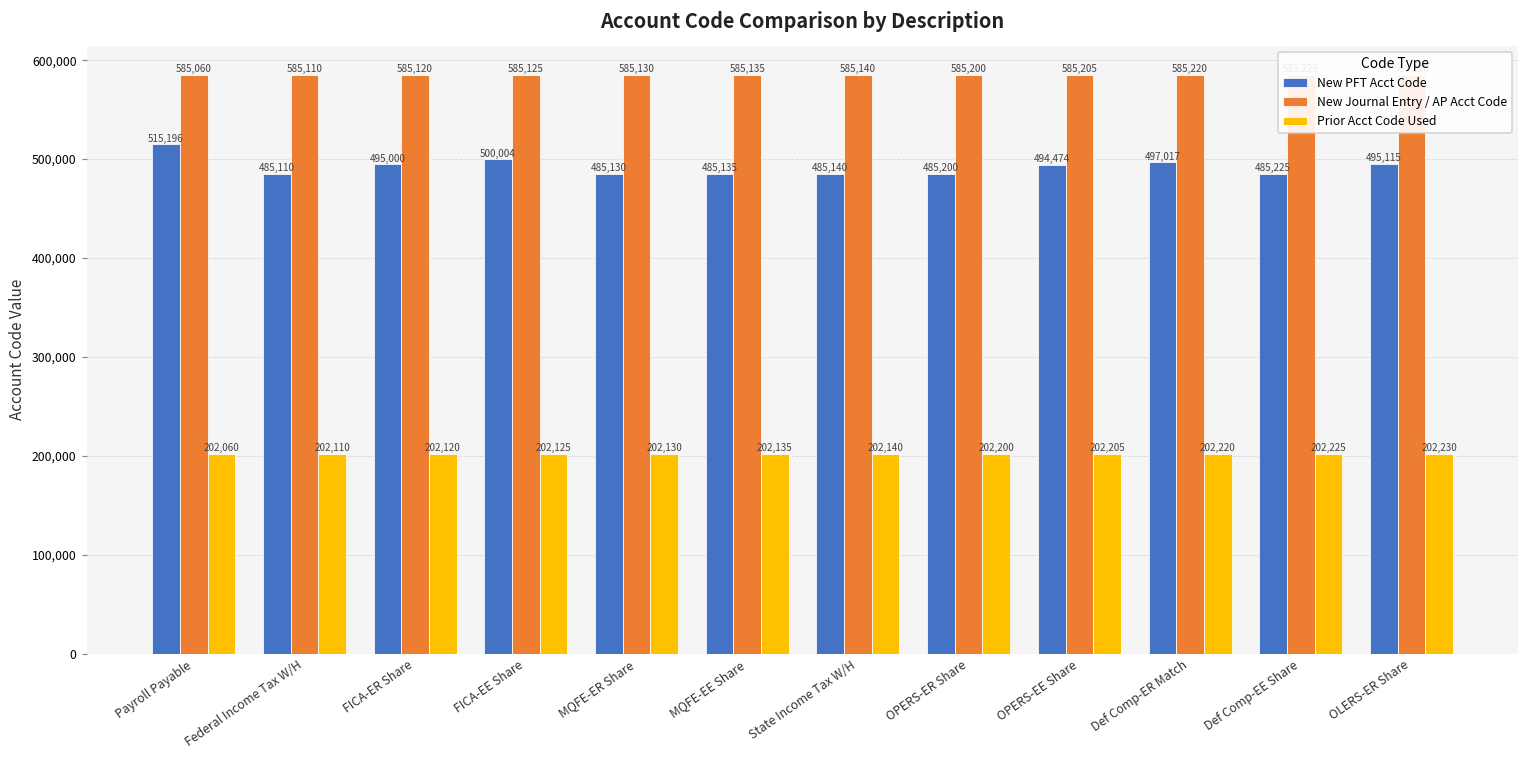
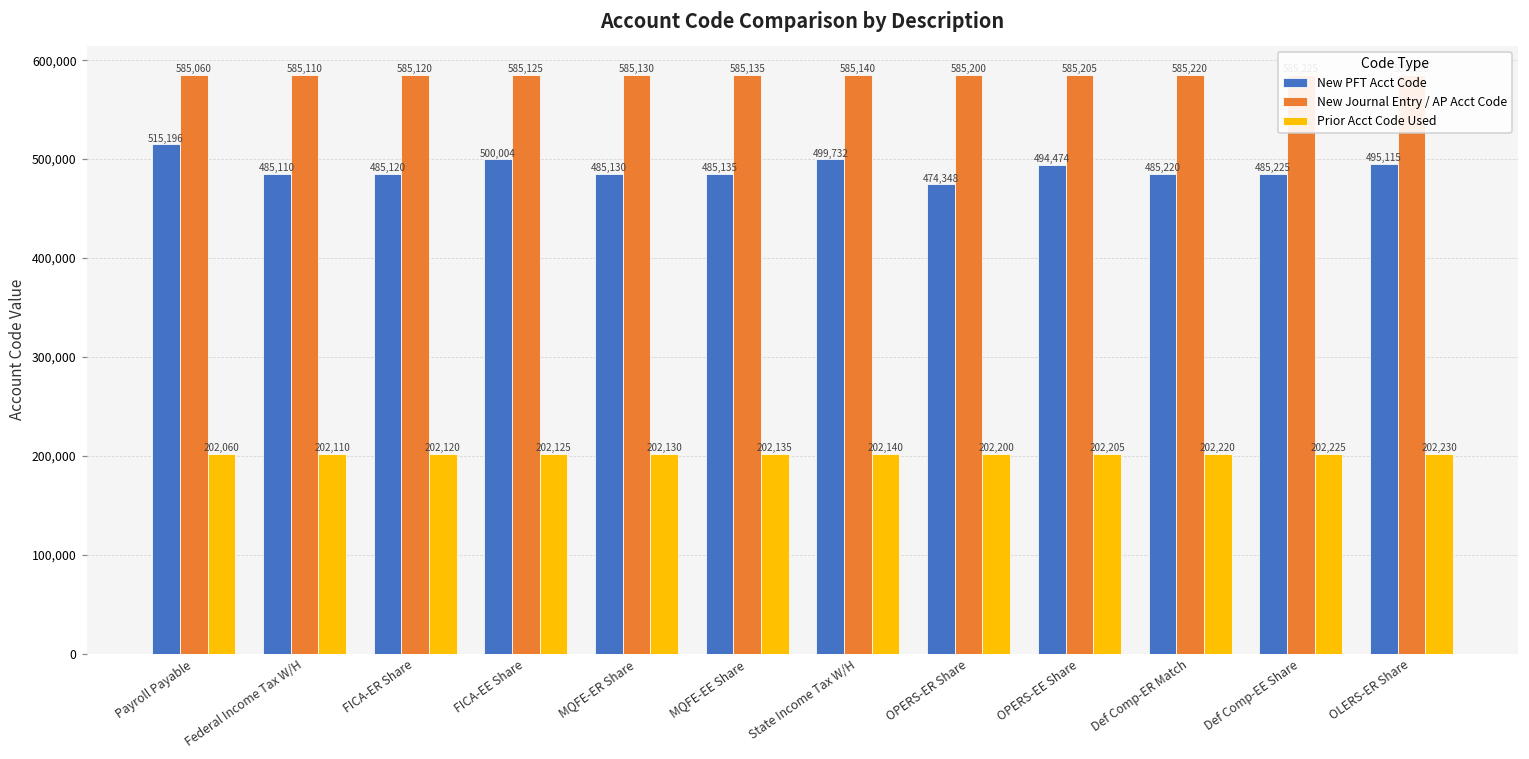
  {
    "New PFT Acct Code": {
      "Payroll Payable": "515,196",
      "Federal Income Tax W/H": "485,110",
-     "FICA-ER Share": "495,000",
+     "FICA-ER Share": "485,120",
      "FICA-EE Share": "500,004",
      "MQFE-ER Share": "485,130",
      "MQFE-EE Share": "485,135",
-     "State Income Tax W/H": "485,140",
-     "OPERS-ER Share": "485,200",
+     "State Income Tax W/H": "499,732",
+     "OPERS-ER Share": "474,348",
      "OPERS-EE Share": "494,474",
-     "Def Comp-ER Match": "497,017",
+     "Def Comp-ER Match": "485,220",
      "Def Comp-EE Share": "485,225",
      "OLERS-ER Share": "495,115"
    },
    "New Journal Entry / AP Acct Code": {
      "Payroll Payable": "585,060",
      "Federal Income Tax W/H": "585,110",
      "FICA-ER Share": "585,120",
      "FICA-EE Share": "585,125",
      "MQFE-ER Share": "585,130",
      "MQFE-EE Share": "585,135",
      "State Income Tax W/H": "585,140",
      "OPERS-ER Share": "585,200",
      "OPERS-EE Share": "585,205",
      "Def Comp-ER Match": "585,220"
    },
    "Prior Acct Code Used": {
      "Payroll Payable": "202,060",
      "Federal Income Tax W/H": "202,110",
      "FICA-ER Share": "202,120",
      "FICA-EE Share": "202,125",
      "MQFE-ER Share": "202,130",
      "MQFE-EE Share": "202,135",
      "State Income Tax W/H": "202,140",
      "OPERS-ER Share": "202,200",
      "OPERS-EE Share": "202,205",
      "Def Comp-ER Match": "202,220",
      "Def Comp-EE Share": "202,225",
      "OLERS-ER Share": "202,230"
    }
  }
